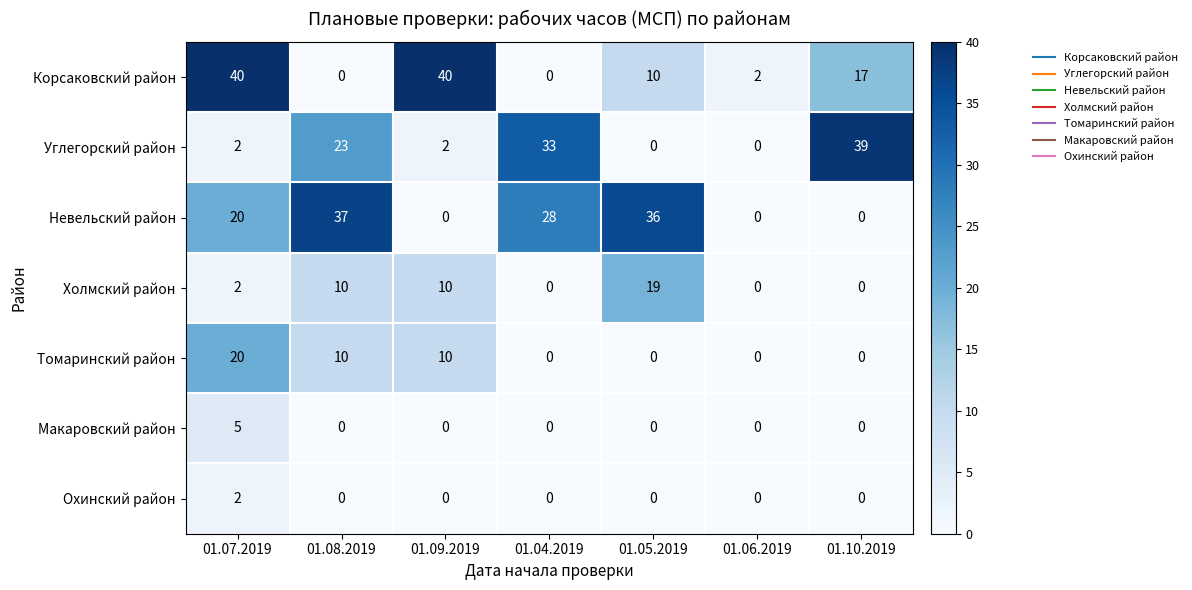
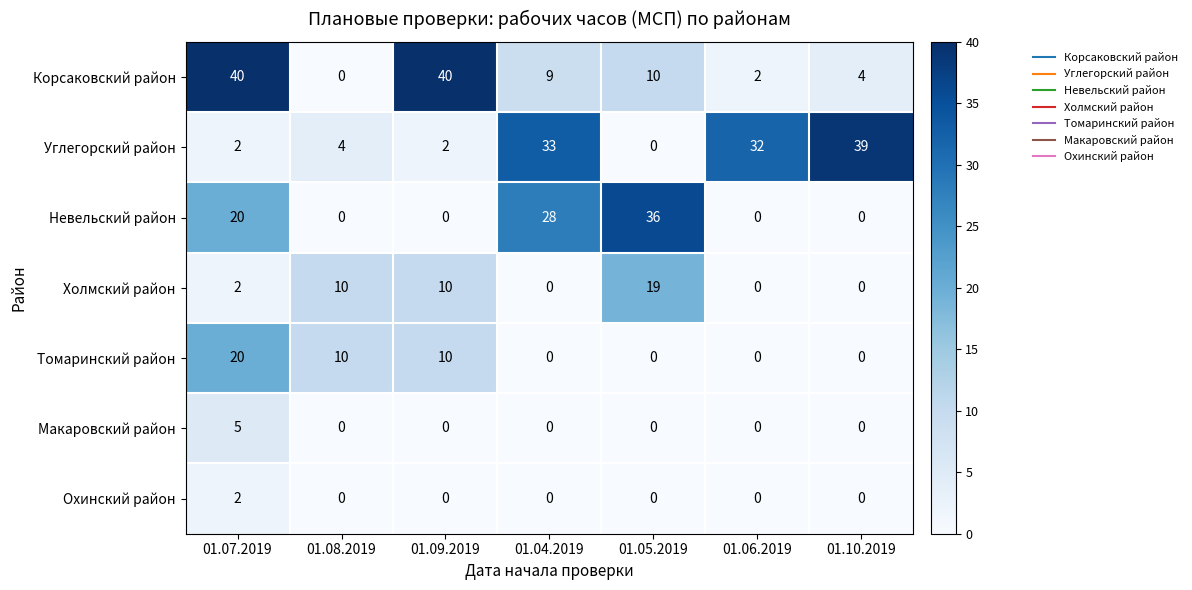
  {
    "Корсаковский район": {
      "01.07.2019": 40,
      "01.08.2019": 0,
      "01.09.2019": 40,
-     "01.04.2019": 0,
+     "01.04.2019": 9,
      "01.05.2019": 10,
      "01.06.2019": 2,
-     "01.10.2019": 17
+     "01.10.2019": 4
    },
    "Углегорский район": {
      "01.07.2019": 2,
-     "01.08.2019": 23,
+     "01.08.2019": 4,
      "01.09.2019": 2,
      "01.04.2019": 33,
      "01.05.2019": 0,
-     "01.06.2019": 0,
+     "01.06.2019": 32,
      "01.10.2019": 39
    },
    "Невельский район": {
      "01.07.2019": 20,
-     "01.08.2019": 37,
+     "01.08.2019": 0,
      "01.09.2019": 0,
      "01.04.2019": 28,
      "01.05.2019": 36,
      "01.06.2019": 0,
      "01.10.2019": 0
    },
    "Холмский район": {
      "01.07.2019": 2,
      "01.08.2019": 10,
      "01.09.2019": 10,
      "01.04.2019": 0,
      "01.05.2019": 19,
      "01.06.2019": 0,
      "01.10.2019": 0
    },
    "Томаринский район": {
      "01.07.2019": 20,
      "01.08.2019": 10,
      "01.09.2019": 10,
      "01.04.2019": 0,
      "01.05.2019": 0,
      "01.06.2019": 0,
      "01.10.2019": 0
    },
    "Макаровский район": {
      "01.07.2019": 5,
      "01.08.2019": 0,
      "01.09.2019": 0,
      "01.04.2019": 0,
      "01.05.2019": 0,
      "01.06.2019": 0,
      "01.10.2019": 0
    },
    "Охинский район": {
      "01.07.2019": 2,
      "01.08.2019": 0,
      "01.09.2019": 0,
      "01.04.2019": 0,
      "01.05.2019": 0,
      "01.06.2019": 0,
      "01.10.2019": 0
    }
  }
